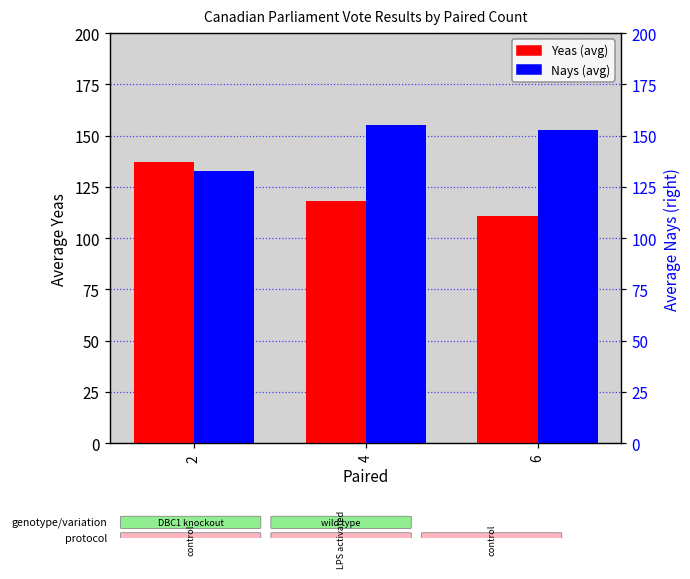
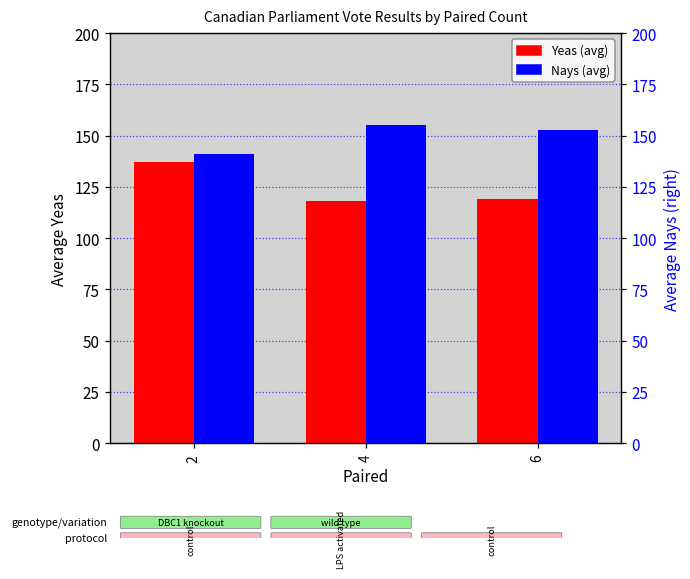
  {
    "Yeas (avg)": {
      "2": 137,
      "4": 118,
-     "6": 111
+     "6": 119
    },
    "Nays (avg)": {
-     "2": 133,
+     "2": 141,
      "4": 155,
      "6": 153
    }
  }
